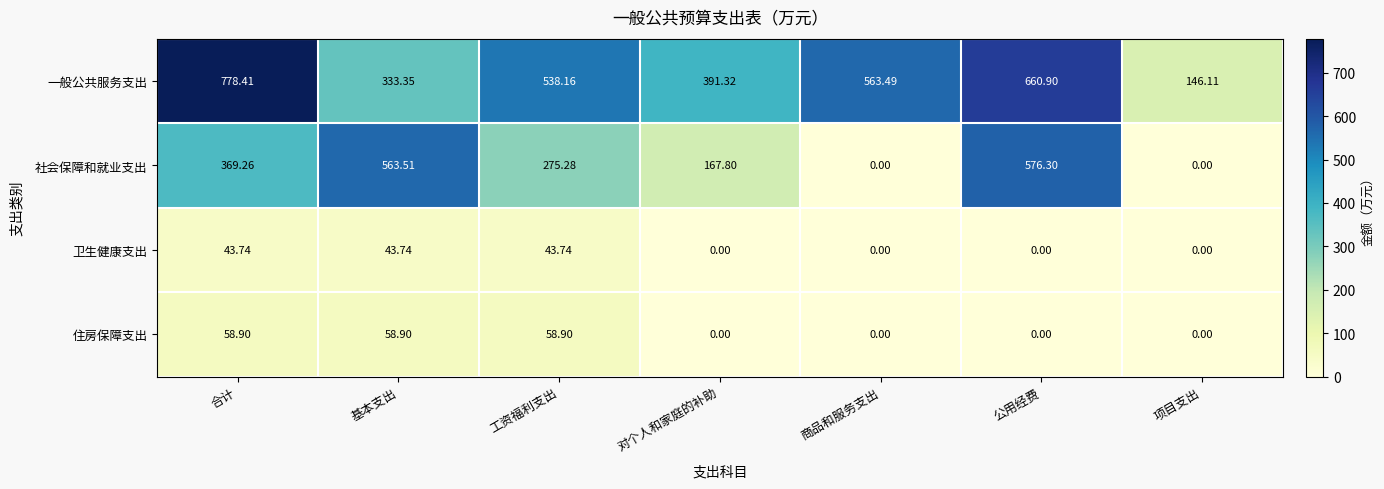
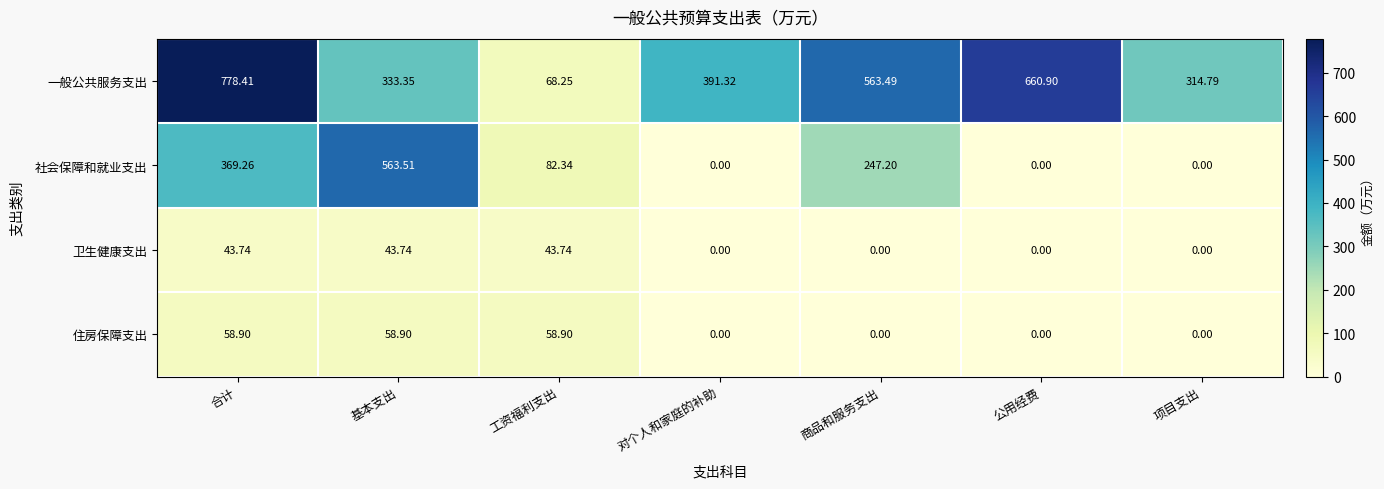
  {
    "一般公共服务支出": {
      "合计": 778.41,
      "基本支出": 333.35,
-     "工资福利支出": 538.16,
+     "工资福利支出": 68.25,
      "对个人和家庭的补助": 391.32,
      "商品和服务支出": 563.49,
      "公用经费": 660.90,
-     "项目支出": 146.11
+     "项目支出": 314.79
    },
    "社会保障和就业支出": {
      "合计": 369.26,
      "基本支出": 563.51,
-     "工资福利支出": 275.28,
-     "对个人和家庭的补助": 167.80,
-     "商品和服务支出": 0.00,
-     "公用经费": 576.30,
+     "工资福利支出": 82.34,
+     "对个人和家庭的补助": 0.00,
+     "商品和服务支出": 247.20,
+     "公用经费": 0.00,
      "项目支出": 0.00
    },
    "卫生健康支出": {
      "合计": 43.74,
      "基本支出": 43.74,
      "工资福利支出": 43.74,
      "对个人和家庭的补助": 0.00,
      "商品和服务支出": 0.00,
      "公用经费": 0.00,
      "项目支出": 0.00
    },
    "住房保障支出": {
      "合计": 58.90,
      "基本支出": 58.90,
      "工资福利支出": 58.90,
      "对个人和家庭的补助": 0.00,
      "商品和服务支出": 0.00,
      "公用经费": 0.00,
      "项目支出": 0.00
    }
  }
